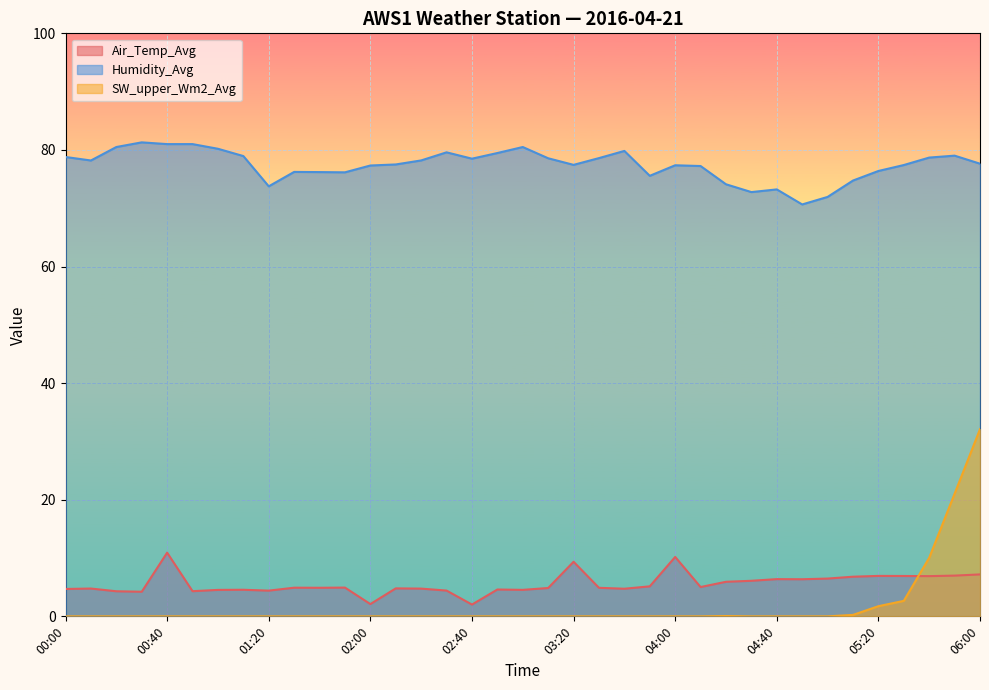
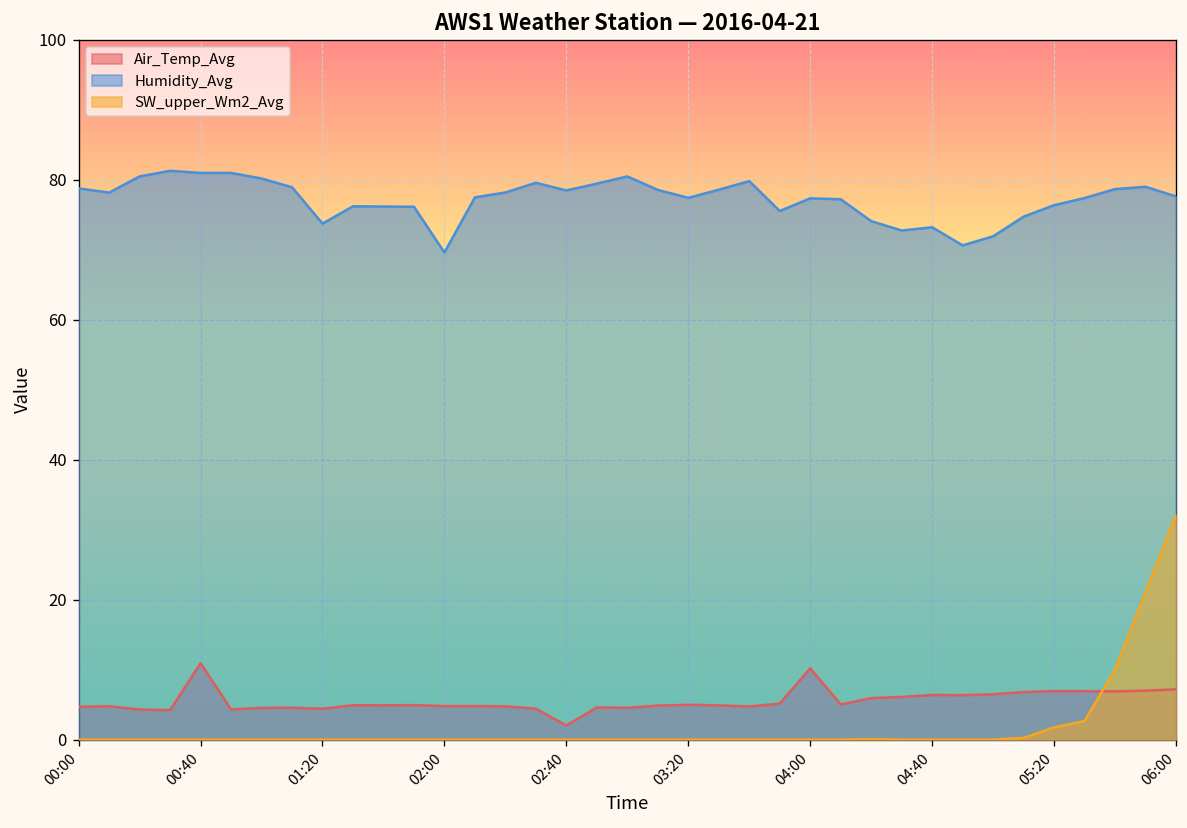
  {
    "Air_Temp_Avg": {
      "00:00": 5,
      "00:40": 11,
      "01:20": 4,
-     "02:00": 2,
+     "02:00": 5,
      "02:40": 2,
-     "03:20": 9,
+     "03:20": 5,
      "04:00": 10,
      "04:40": 6,
      "05:20": 7,
      "06:00": 7
    },
    "Humidity_Avg": {
      "00:00": 79,
      "00:40": 81,
      "01:20": 74,
-     "02:00": 77,
+     "02:00": 70,
      "02:40": 79,
      "03:20": 77,
      "04:00": 77,
      "04:40": 73,
      "05:20": 76,
      "06:00": 78
    },
    "SW_upper_Wm2_Avg": {
      "00:00": 0,
      "00:40": 0,
      "01:20": 0,
      "02:00": 0,
      "02:40": 0,
      "03:20": 0,
      "04:00": 0,
      "04:40": 0,
      "05:20": 2,
      "06:00": 32
    }
  }
